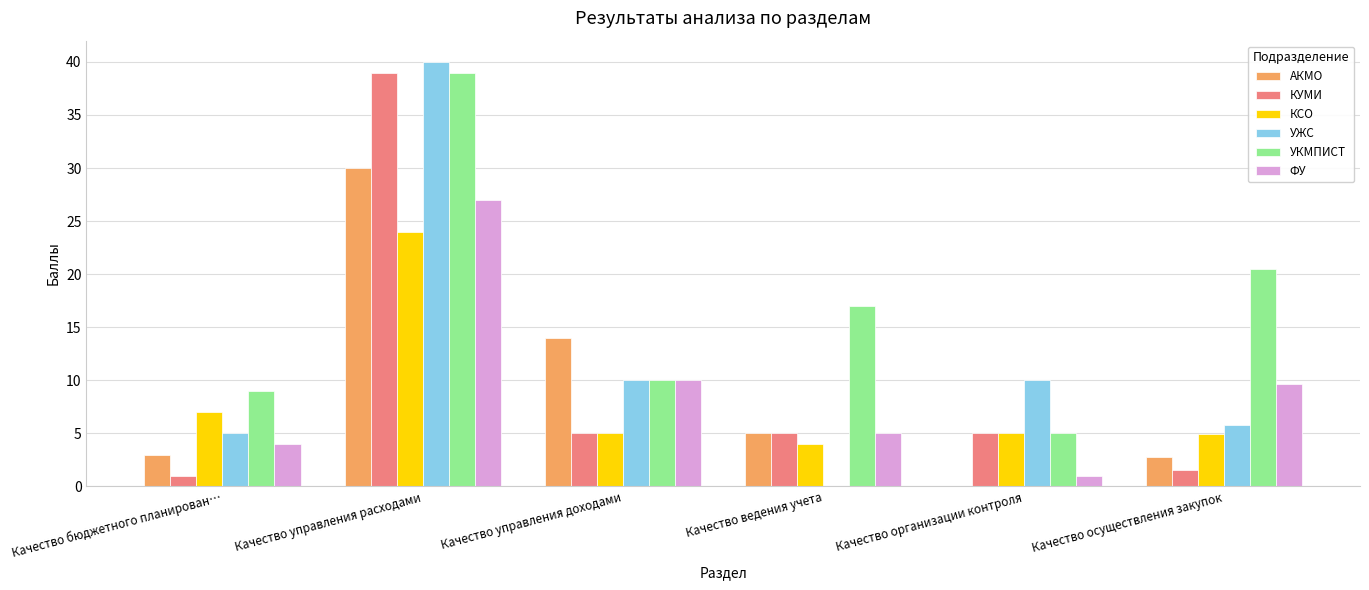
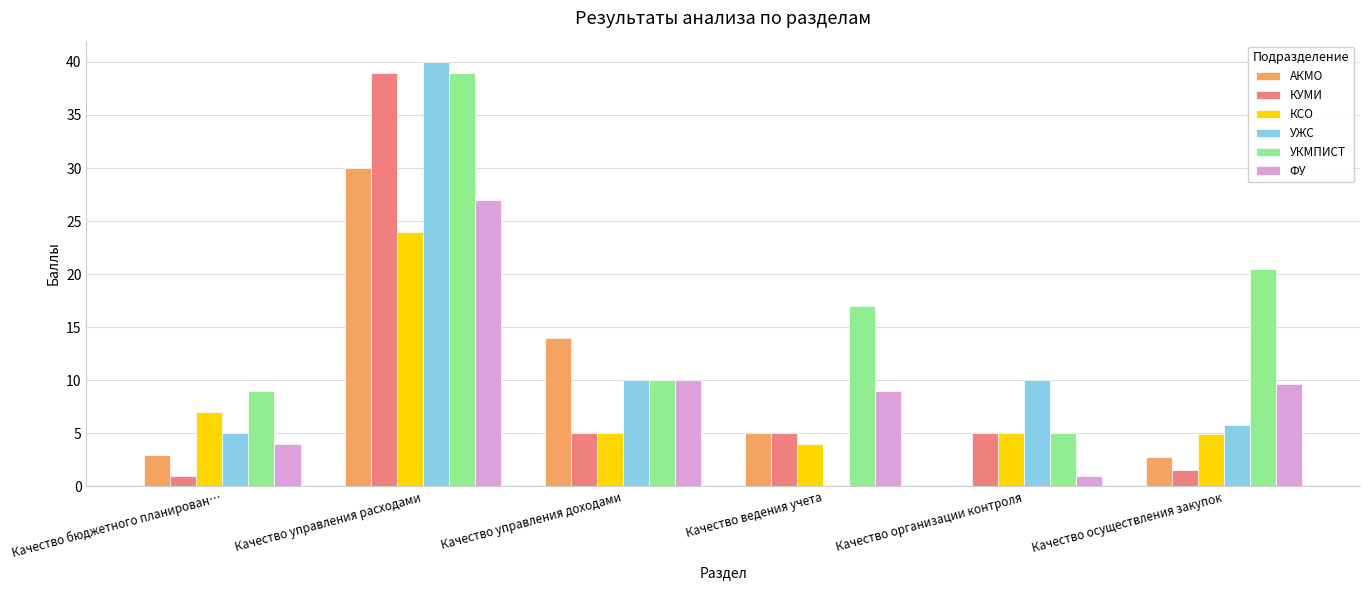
  {
    "КСО": {
      "Качество бюджетного планирован…": 7,
      "Качество управления расходами": 24,
      "Качество управления доходами": 5,
      "Качество ведения учета": 4,
      "Качество организации контроля": 5,
      "Качество осуществления закупок": 5
    },
    "УЖС": {
      "Качество бюджетного планирован…": 5,
      "Качество управления расходами": 40,
      "Качество управления доходами": 10,
      "Качество ведения учета": 0,
      "Качество организации контроля": 10,
      "Качество осуществления закупок": 6
    },
    "УКМПИСТ": {
      "Качество бюджетного планирован…": 9,
      "Качество управления расходами": 39,
      "Качество управления доходами": 10,
      "Качество ведения учета": 17,
      "Качество организации контроля": 5,
      "Качество осуществления закупок": 20.5
    },
    "ФУ": {
      "Качество бюджетного планирован…": 4,
      "Качество управления расходами": 27,
      "Качество управления доходами": 10,
-     "Качество ведения учета": 5,
+     "Качество ведения учета": 9,
      "Качество организации контроля": 1,
      "Качество осуществления закупок": 9.7
    }
  }
